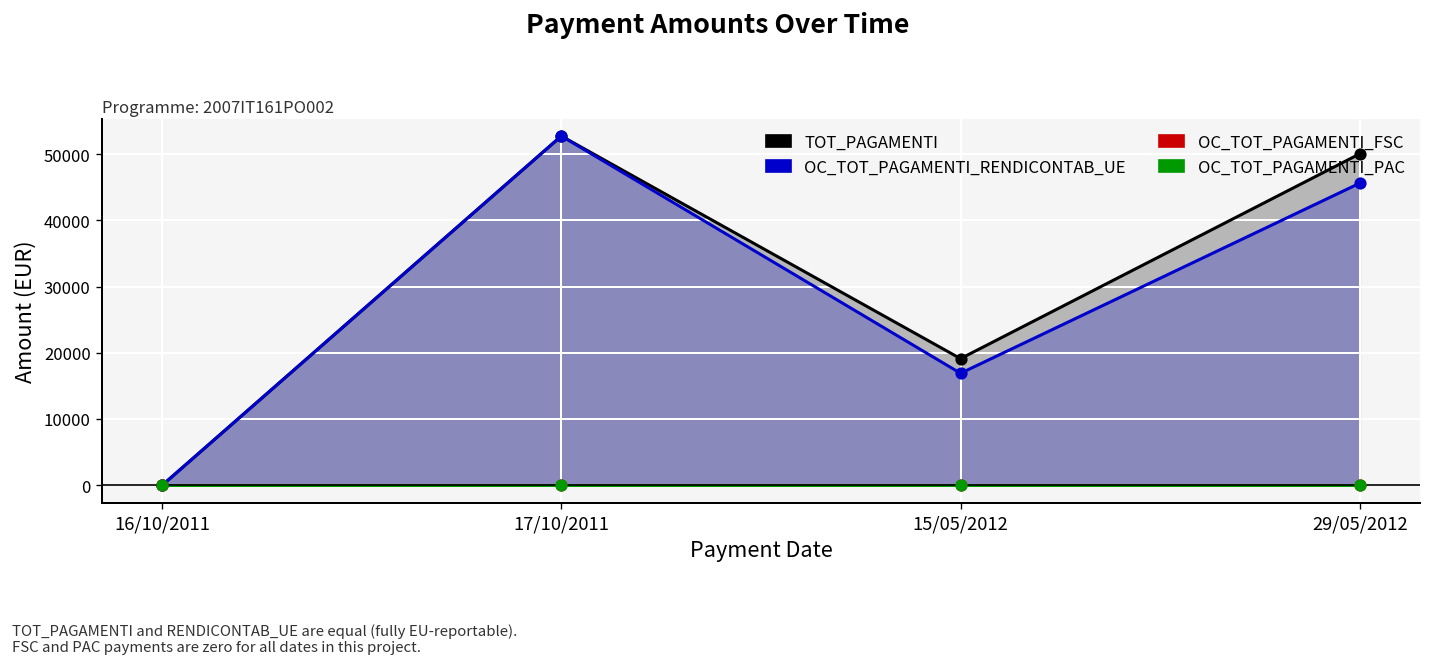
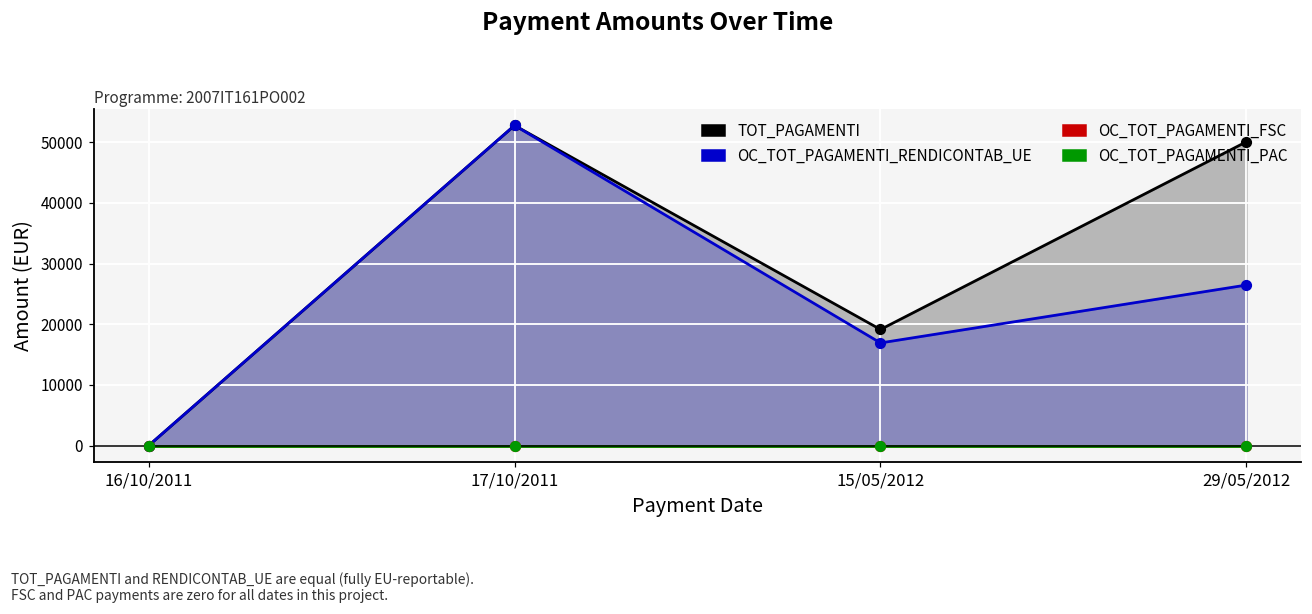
  {
    "OC_TOT_PAGAMENTI_RENDICONTAB_UE": {
      "15/05/2012": 17000,
-     "29/05/2012": 46000
+     "29/05/2012": 26000
    }
  }
